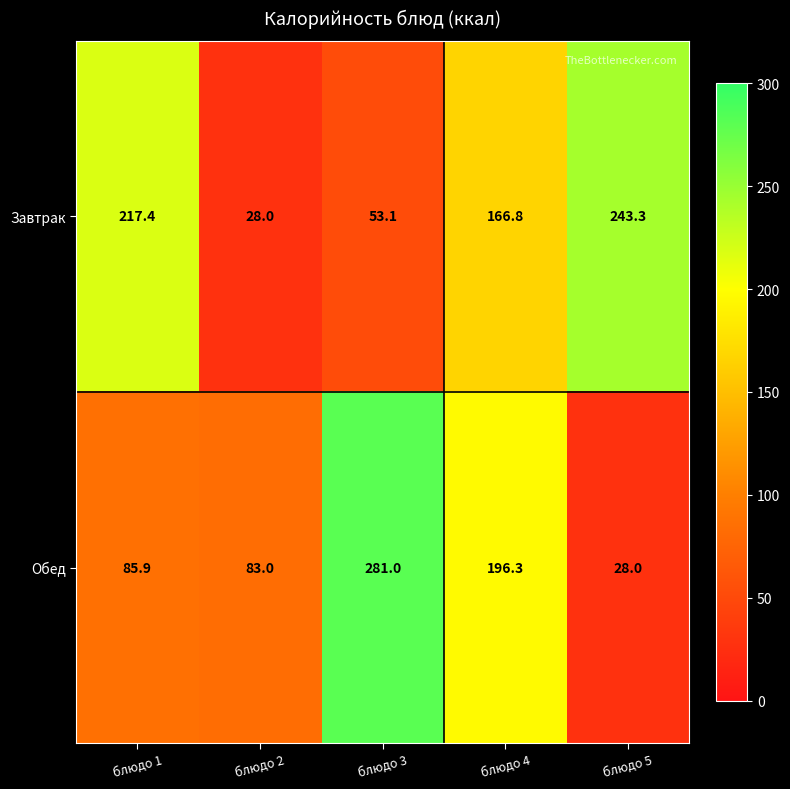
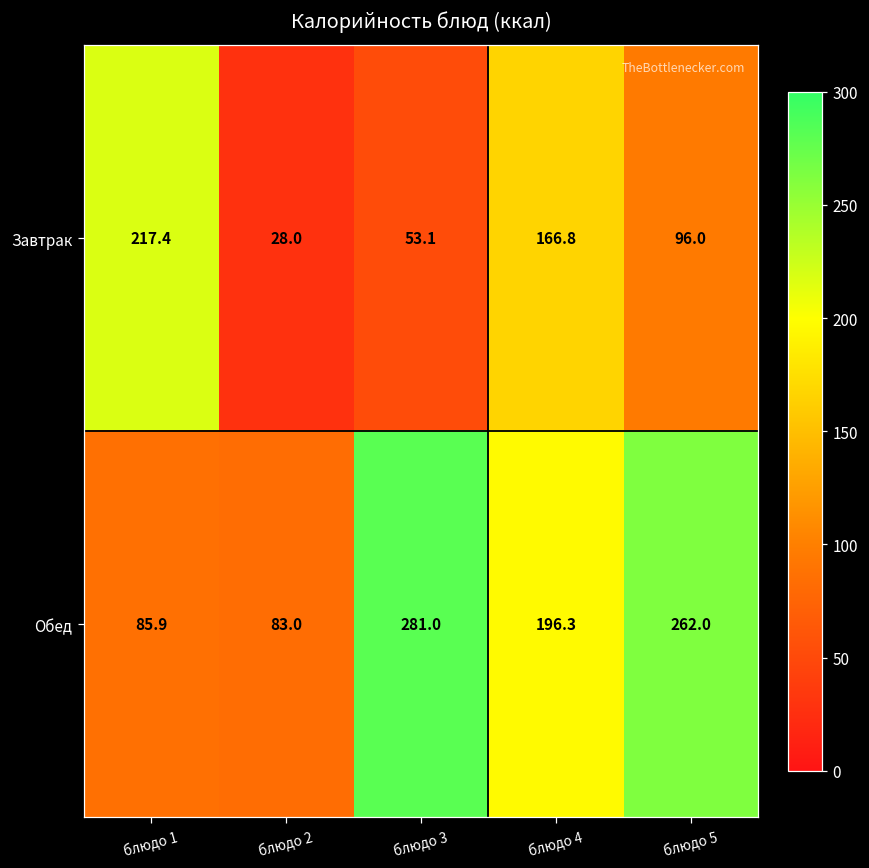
  {
    "Завтрак": {
      "блюдо 1": 217.4,
      "блюдо 2": 28.0,
      "блюдо 3": 53.1,
      "блюдо 4": 166.8,
-     "блюдо 5": 243.3
+     "блюдо 5": 96.0
    },
    "Обед": {
      "блюдо 1": 85.9,
      "блюдо 2": 83.0,
      "блюдо 3": 281.0,
      "блюдо 4": 196.3,
-     "блюдо 5": 28.0
+     "блюдо 5": 262.0
    }
  }
